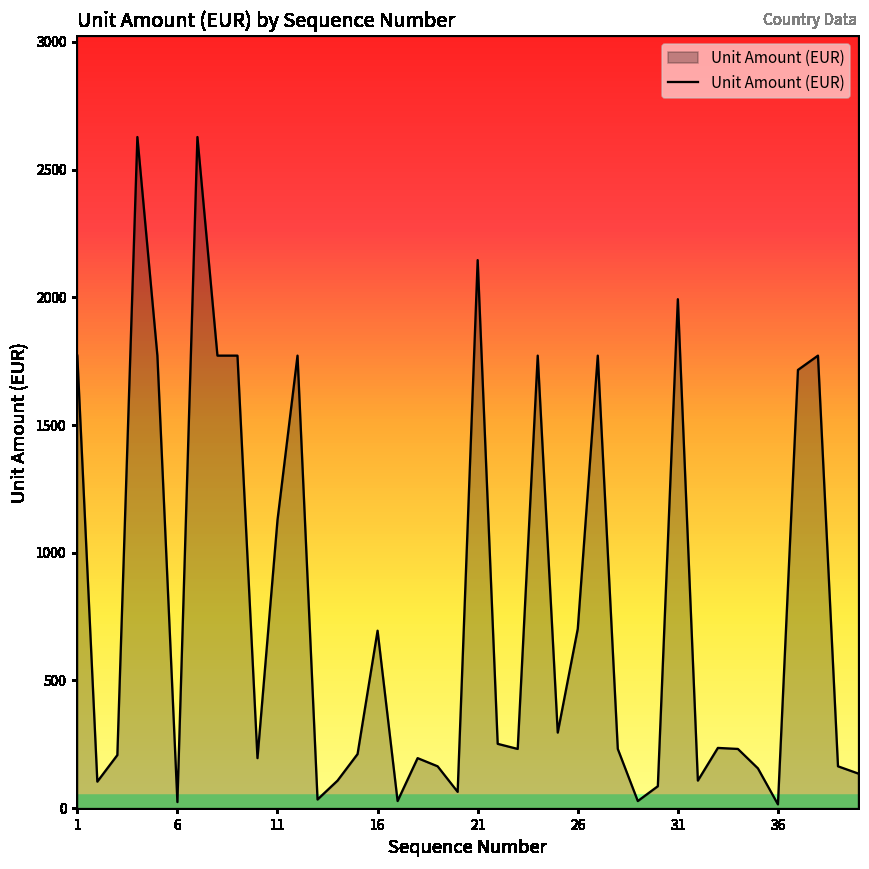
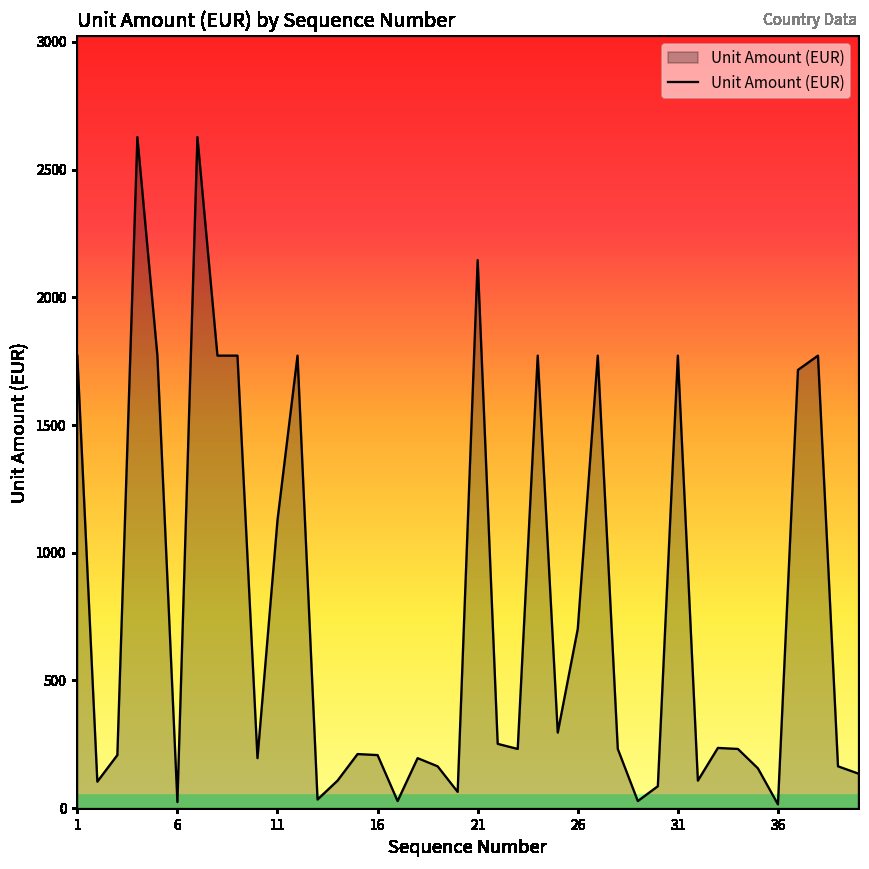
  {
    "1": 1770,
    "11": 1130,
-   "16": 700,
+   "16": 210,
    "21": 2150,
    "26": 700,
-   "31": 1990
+   "31": 1770
  }
